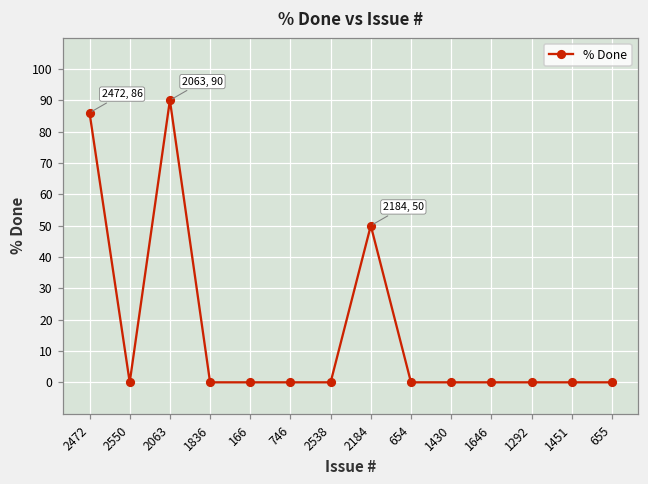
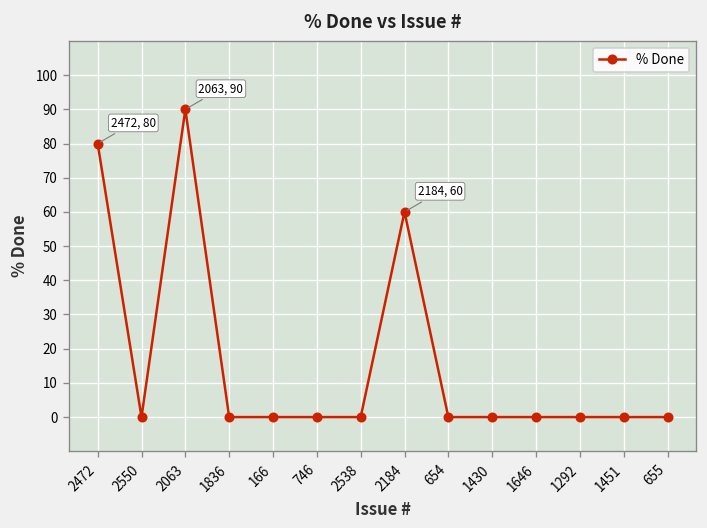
  {
-   "2472": 86,
-   "2184": 50
+   "2472": 80,
+   "2184": 60
  }
